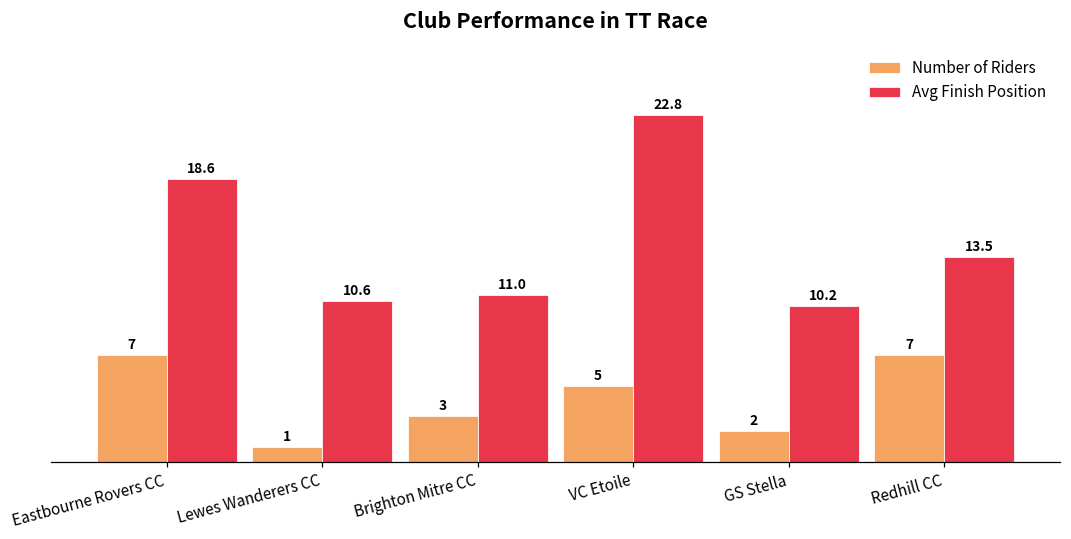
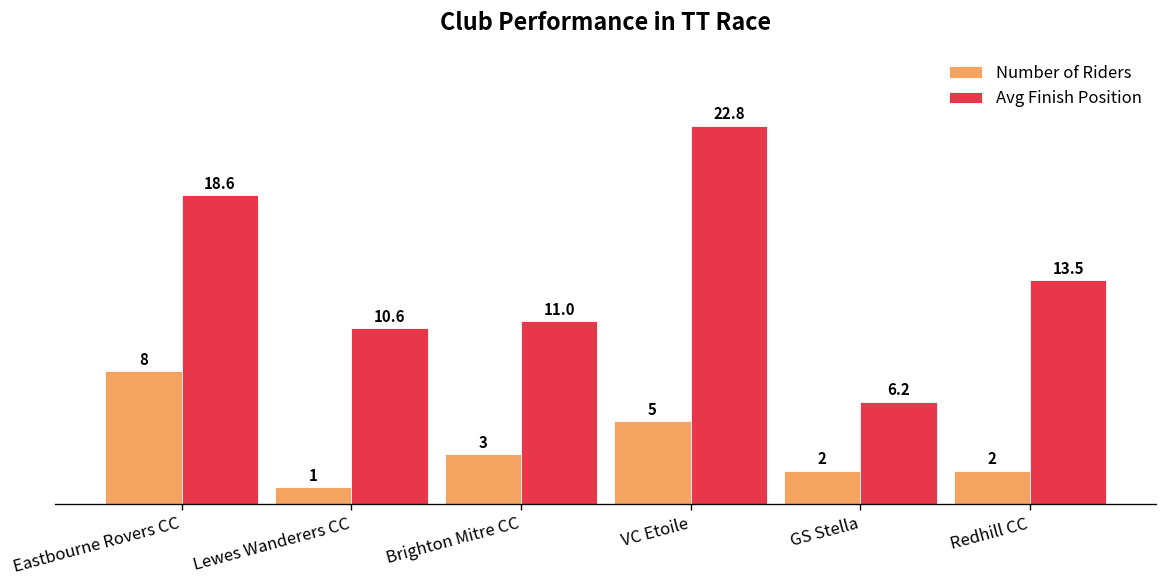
  {
    "Number of Riders": {
-     "Eastbourne Rovers CC": 7,
+     "Eastbourne Rovers CC": 8,
      "Lewes Wanderers CC": 1,
      "Brighton Mitre CC": 3,
      "VC Etoile": 5,
      "GS Stella": 2,
-     "Redhill CC": 7
+     "Redhill CC": 2
    },
    "Avg Finish Position": {
      "Eastbourne Rovers CC": 18.6,
      "Lewes Wanderers CC": 10.6,
      "Brighton Mitre CC": 11.0,
      "VC Etoile": 22.8,
-     "GS Stella": 10.2,
+     "GS Stella": 6.2,
      "Redhill CC": 13.5
    }
  }
